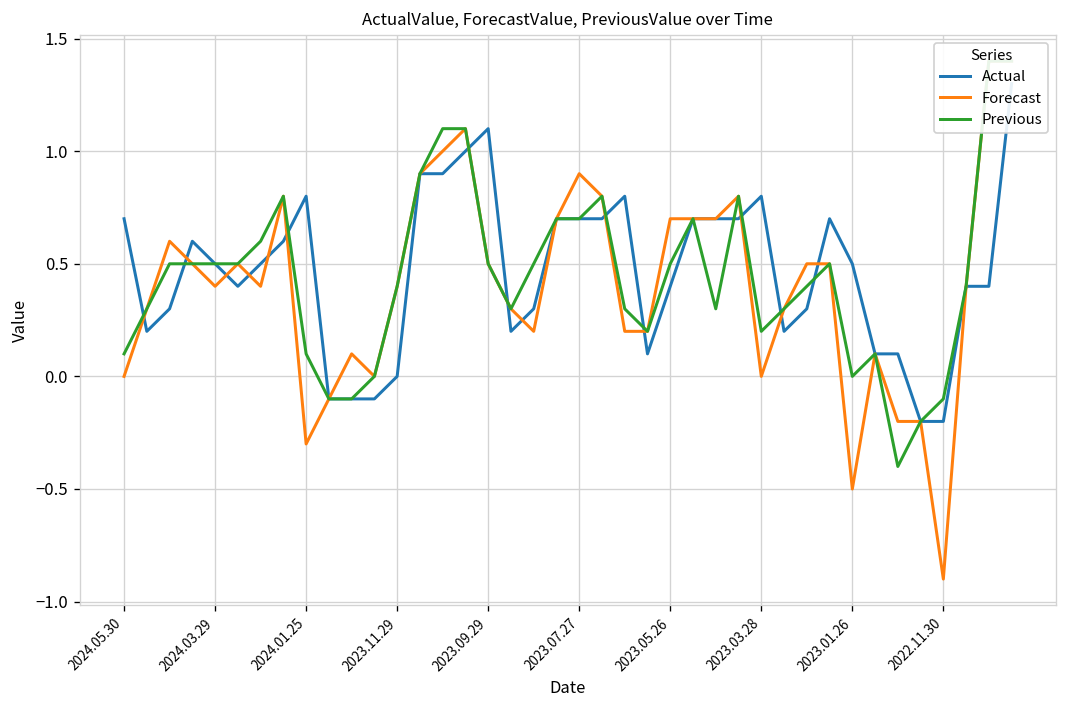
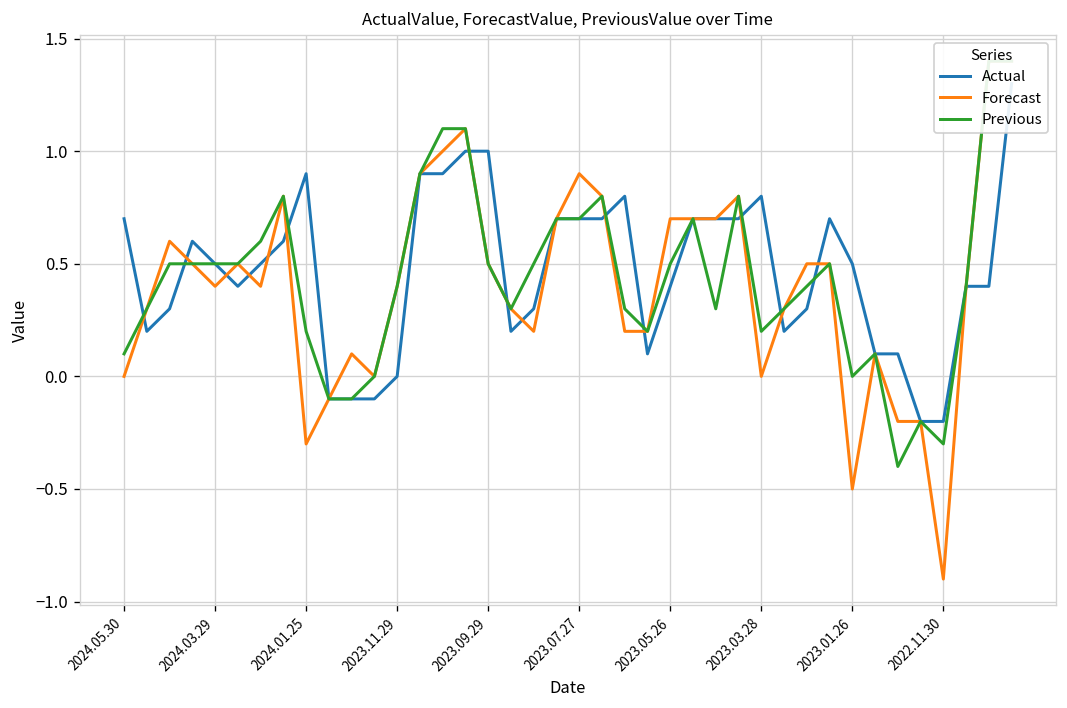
  {
    "Actual": {
      "2024.05.30": 0.7,
-     "2024.01.25": 0.8,
+     "2024.01.25": 0.9,
      "2023.11.29": 0.0,
-     "2023.09.29": 1.1,
+     "2023.09.29": 1.0,
      "2023.05.26": 0.4,
      "2023.03.28": 0.8,
      "2023.01.26": 0.5,
      "2022.11.30": -0.2
    },
    "Forecast": {
      "2024.05.30": 0.0,
      "2024.03.29": 0.4,
      "2024.01.25": -0.3,
      "2023.07.27": 0.9,
      "2023.05.26": 0.7,
      "2023.03.28": 0.0,
      "2023.01.26": -0.5,
      "2022.11.30": -0.9
    },
    "Previous": {
      "2024.05.30": 0.1,
-     "2024.01.25": 0.1,
+     "2024.01.25": 0.2,
      "2023.05.26": 0.5,
      "2023.03.28": 0.2,
      "2023.01.26": 0.0,
-     "2022.11.30": -0.1
+     "2022.11.30": -0.3
    }
  }
